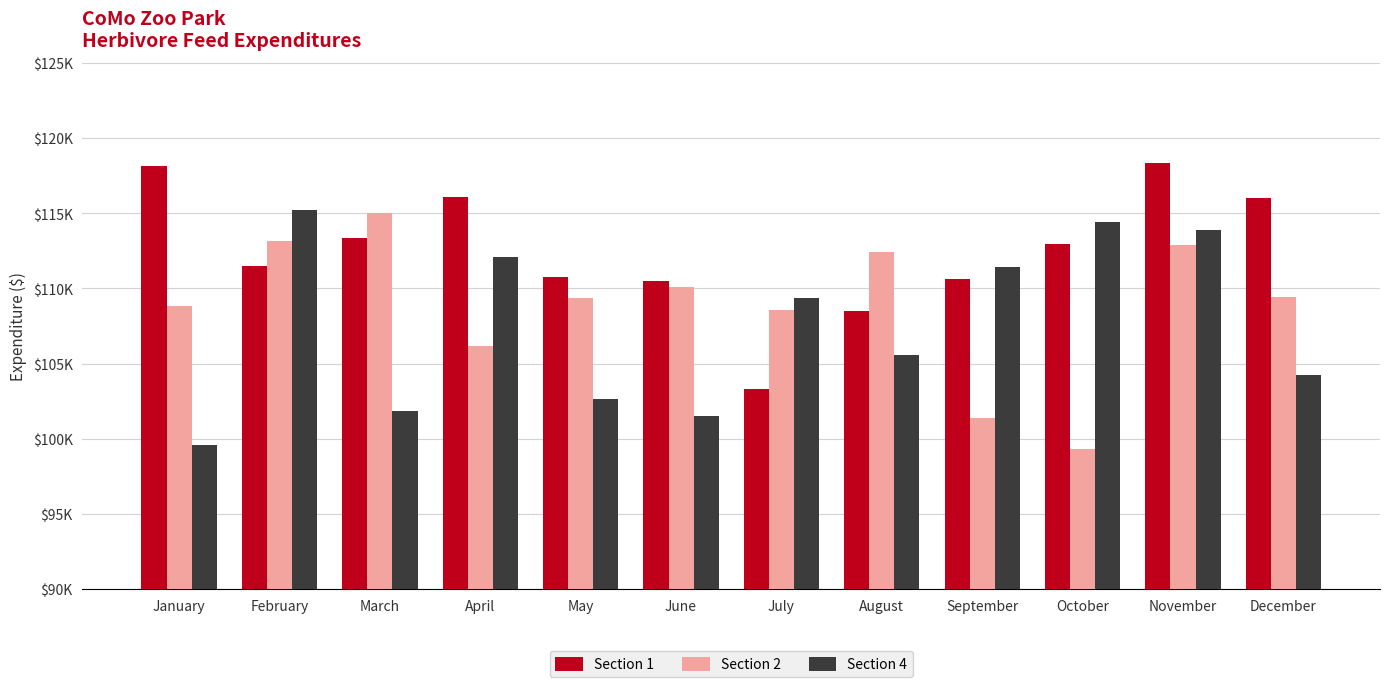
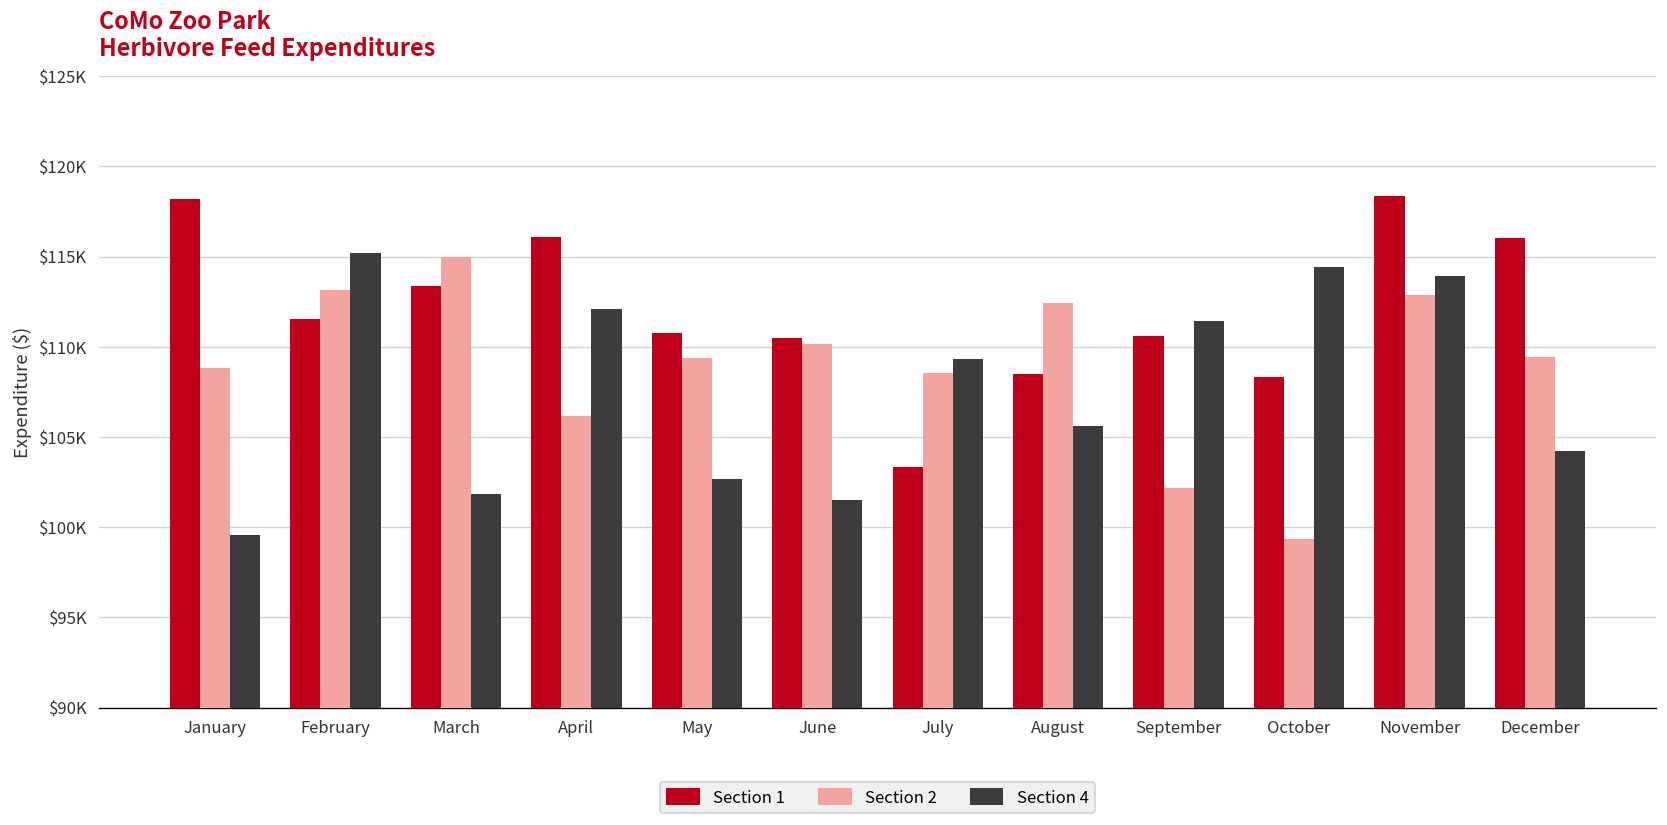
  {
    "Section 1": {
      "January": "$118200",
      "February": "$111500",
      "March": "$113300",
      "April": "$116100",
      "May": "$110800",
      "June": "$110500",
      "July": "$103300",
      "August": "$108500",
      "September": "$110600",
-     "October": "$113000",
+     "October": "$108300",
      "November": "$118300",
      "December": "$116000"
    },
    "Section 2": {
      "January": "$108800",
      "February": "$113100",
      "March": "$115000",
      "April": "$106200",
      "May": "$109400",
      "June": "$110100",
      "July": "$108600",
      "August": "$112400",
-     "September": "$101400",
+     "September": "$102200",
      "October": "$99300",
      "November": "$112900",
      "December": "$109400"
    },
    "Section 4": {
      "January": "$99600",
      "February": "$115200",
      "March": "$101900",
      "April": "$112100",
      "May": "$102700",
      "June": "$101500",
      "July": "$109300",
      "August": "$105600",
      "September": "$111400",
      "October": "$114400",
      "November": "$113900",
      "December": "$104200"
    }
  }
